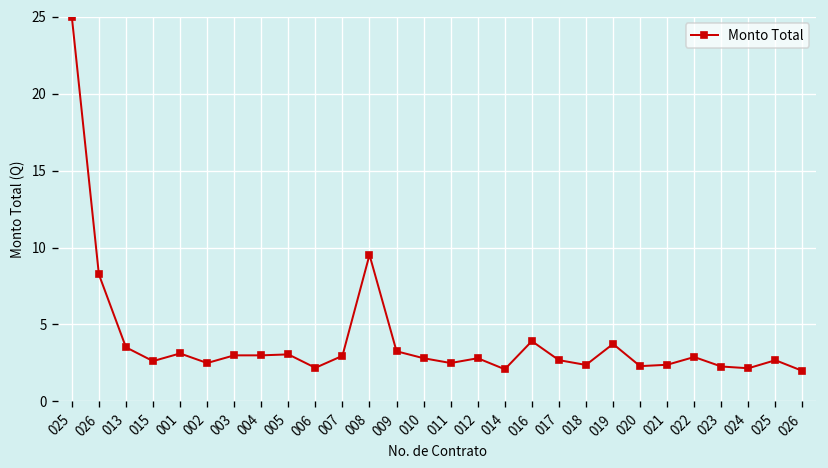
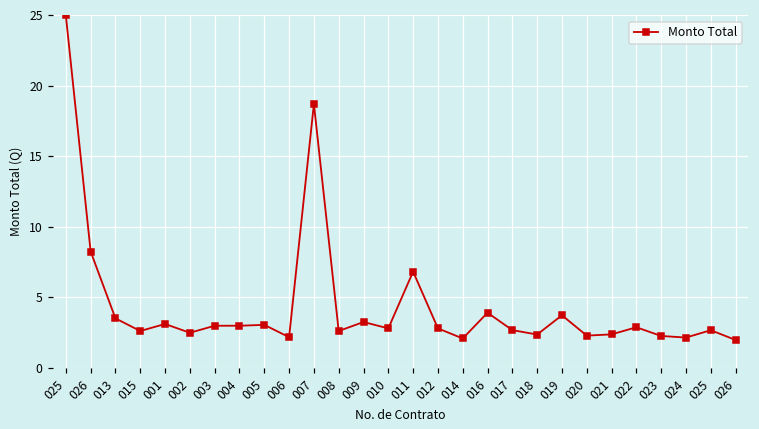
  {
    "013": 3.5,
    "015": 2.6,
    "001": 3.1,
    "002": 2.5,
    "003": 3.0,
    "004": 3.0,
    "005": 3.1,
    "006": 2.2,
-   "007": 3.0,
-   "008": 9.5,
+   "007": 18.7,
+   "008": 2.6,
    "009": 3.3,
    "010": 2.8,
-   "011": 2.5,
+   "011": 6.8,
    "012": 2.8,
    "014": 2.1,
    "016": 3.9,
    "017": 2.7,
    "018": 2.4,
    "019": 3.7,
    "020": 2.3,
    "021": 2.4,
    "022": 2.9,
    "023": 2.3,
    "024": 2.2
  }
